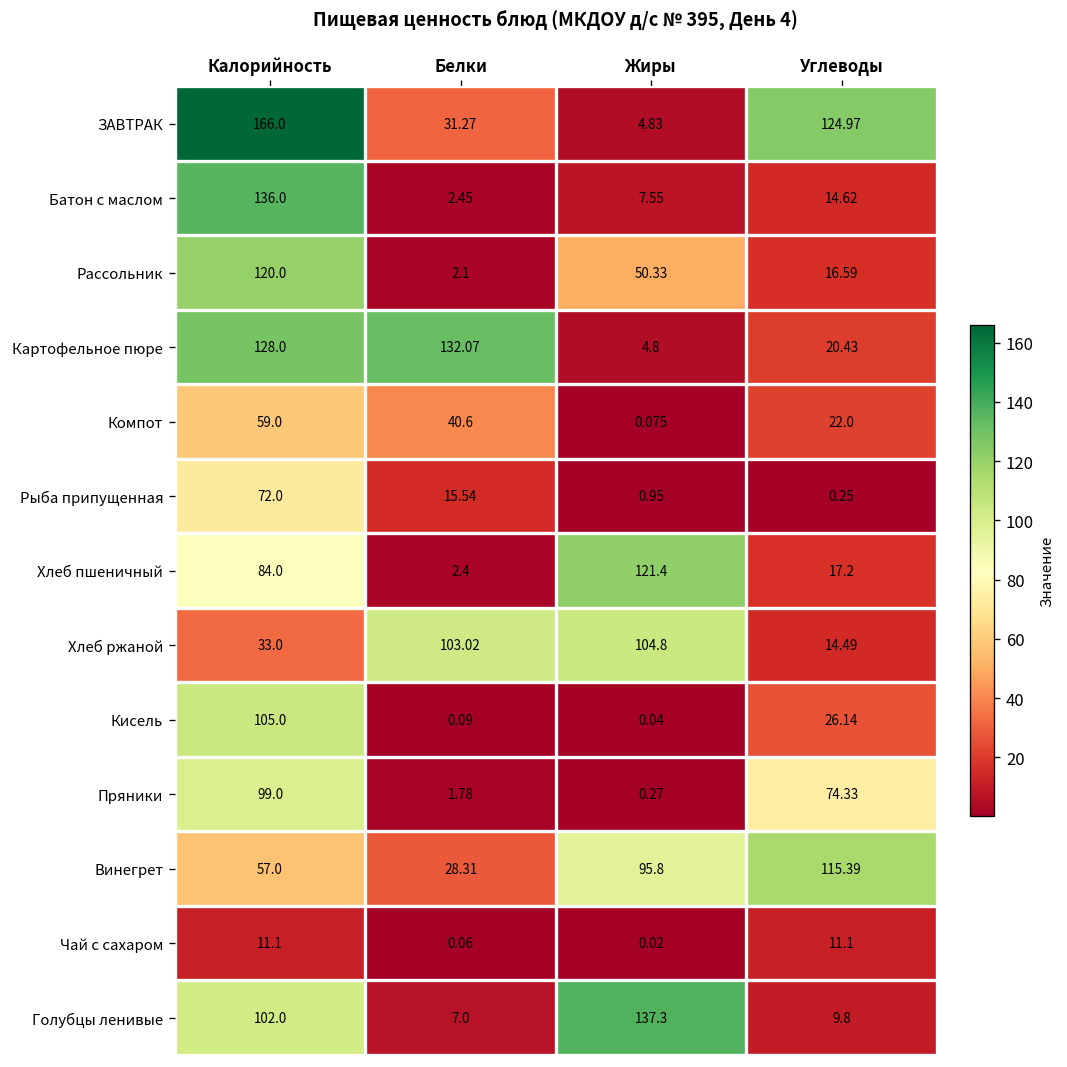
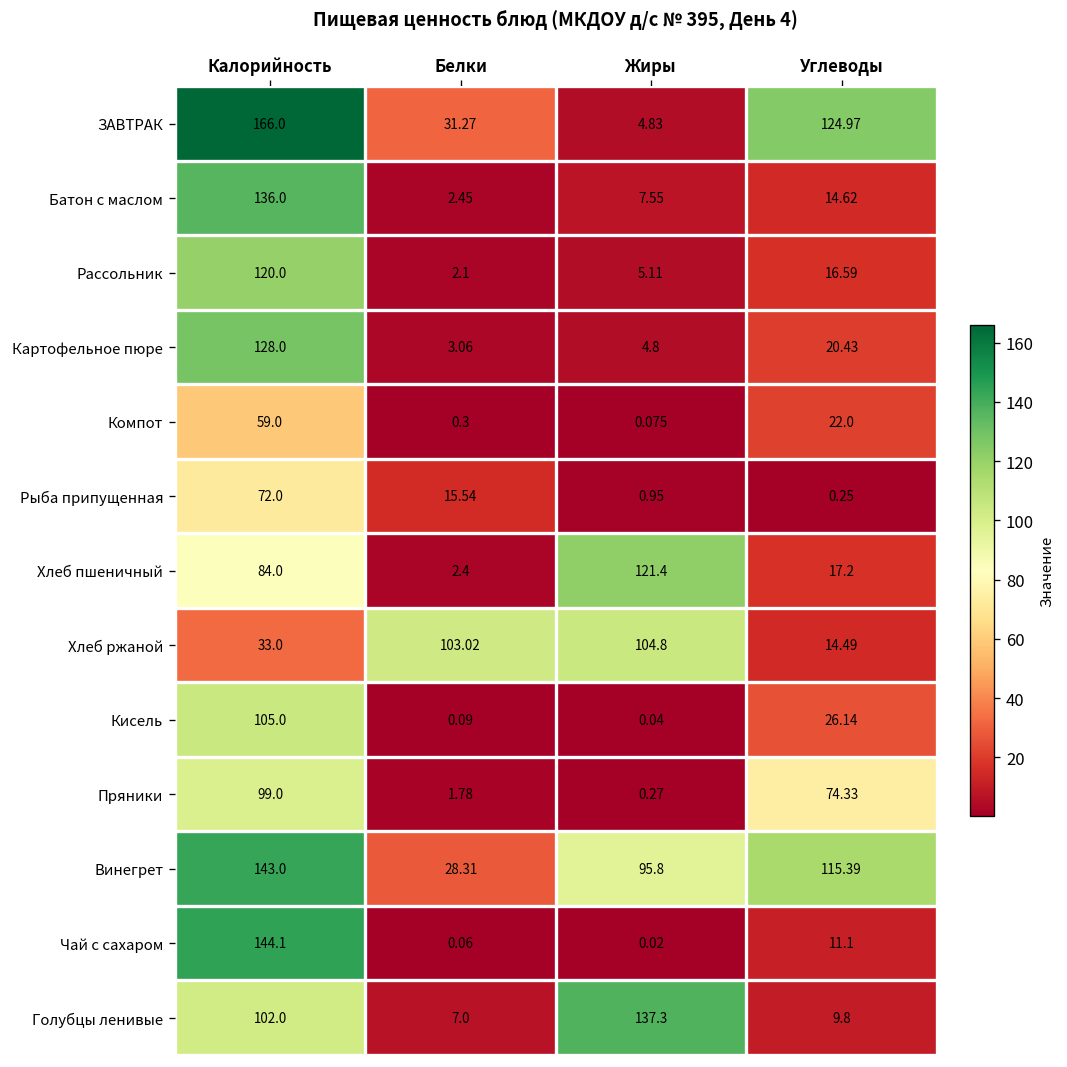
  {
    "ЗАВТРАК": {
      "Калорийность": 166.0,
      "Белки": 31.27,
      "Жиры": 4.83,
      "Углеводы": 124.97
    },
    "Батон с маслом": {
      "Калорийность": 136.0,
      "Белки": 2.45,
      "Жиры": 7.55,
      "Углеводы": 14.62
    },
    "Рассольник": {
      "Калорийность": 120.0,
      "Белки": 2.1,
-     "Жиры": 50.33,
+     "Жиры": 5.11,
      "Углеводы": 16.59
    },
    "Картофельное пюре": {
      "Калорийность": 128.0,
-     "Белки": 132.07,
+     "Белки": 3.06,
      "Жиры": 4.8,
      "Углеводы": 20.43
    },
    "Компот": {
      "Калорийность": 59.0,
-     "Белки": 40.6,
+     "Белки": 0.3,
      "Жиры": 0.075,
      "Углеводы": 22.0
    },
    "Рыба припущенная": {
      "Калорийность": 72.0,
      "Белки": 15.54,
      "Жиры": 0.95,
      "Углеводы": 0.25
    },
    "Хлеб пшеничный": {
      "Калорийность": 84.0,
      "Белки": 2.4,
      "Жиры": 121.4,
      "Углеводы": 17.2
    },
    "Хлеб ржаной": {
      "Калорийность": 33.0,
      "Белки": 103.02,
      "Жиры": 104.8,
      "Углеводы": 14.49
    },
    "Кисель": {
      "Калорийность": 105.0,
      "Белки": 0.09,
      "Жиры": 0.04,
      "Углеводы": 26.14
    },
    "Пряники": {
      "Калорийность": 99.0,
      "Белки": 1.78,
      "Жиры": 0.27,
      "Углеводы": 74.33
    },
    "Винегрет": {
-     "Калорийность": 57.0,
+     "Калорийность": 143.0,
      "Белки": 28.31,
      "Жиры": 95.8,
      "Углеводы": 115.39
    },
    "Чай с сахаром": {
-     "Калорийность": 11.1,
+     "Калорийность": 144.1,
      "Белки": 0.06,
      "Жиры": 0.02,
      "Углеводы": 11.1
    },
    "Голубцы ленивые": {
      "Калорийность": 102.0,
      "Белки": 7.0,
      "Жиры": 137.3,
      "Углеводы": 9.8
    }
  }
